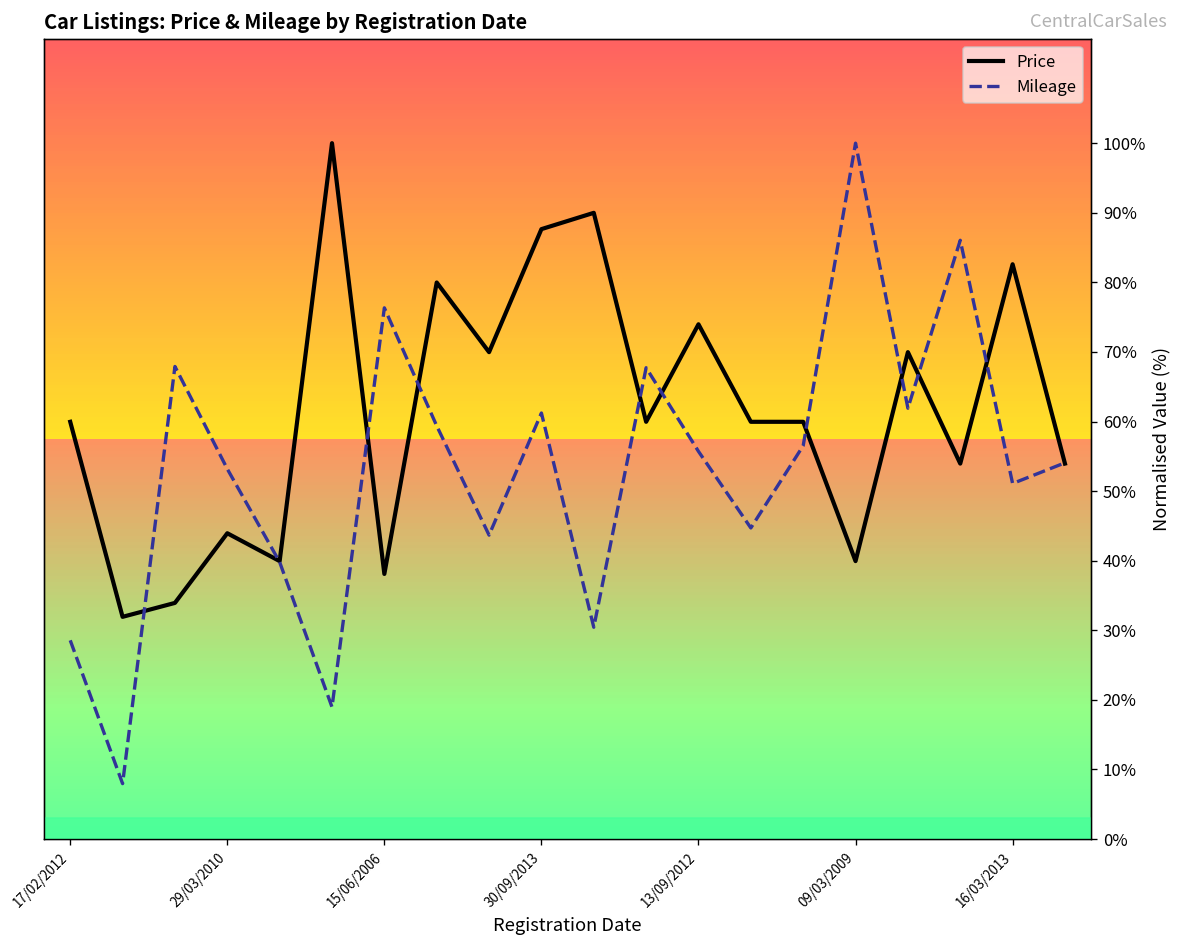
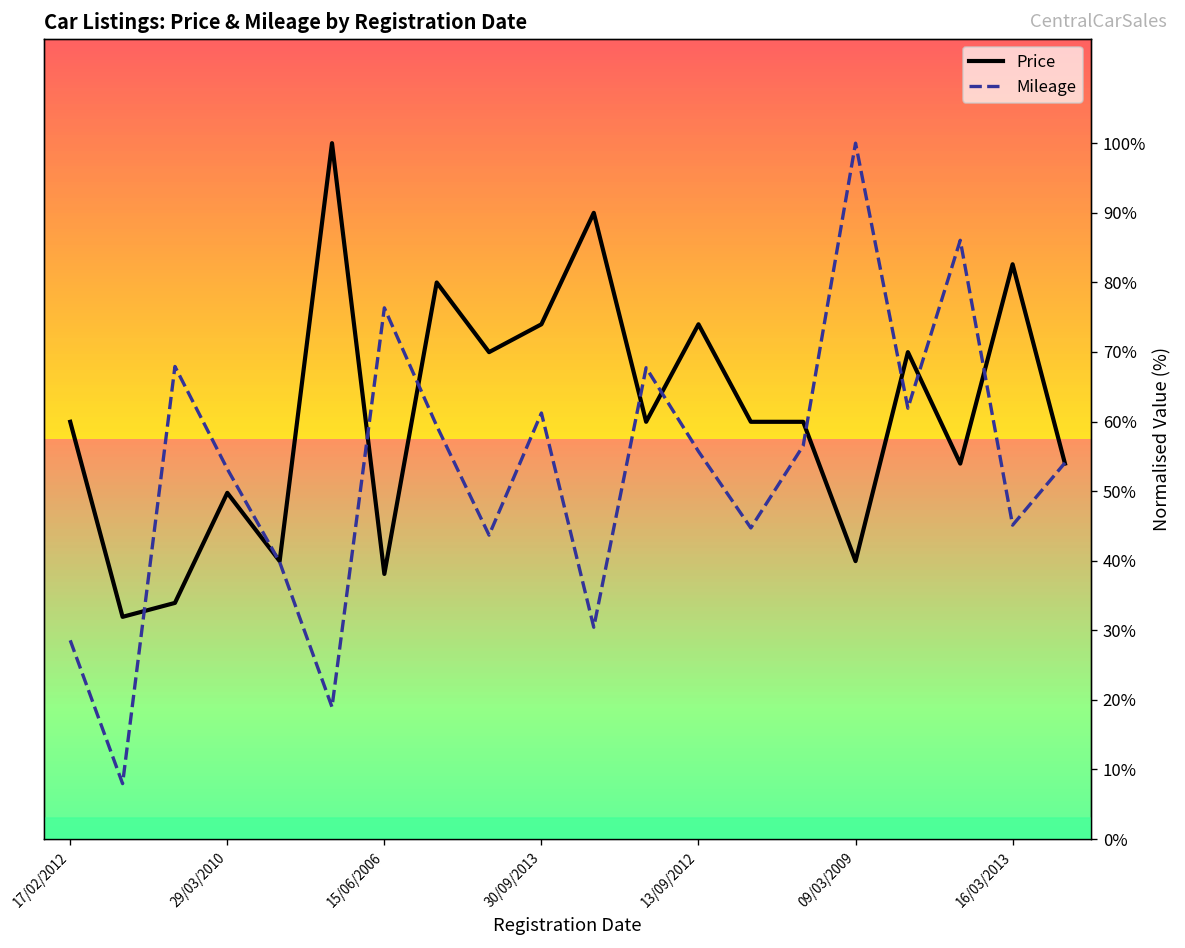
  {
    "Price": {
      "17/02/2012": "60%",
-     "29/03/2010": "44%",
+     "29/03/2010": "50%",
      "15/06/2006": "38%",
-     "30/09/2013": "88%",
+     "30/09/2013": "74%",
      "13/09/2012": "74%",
      "09/03/2009": "40%",
      "16/03/2013": "83%"
    },
    "Mileage": {
      "17/02/2012": "29%",
      "29/03/2010": "53%",
      "15/06/2006": "76%",
      "30/09/2013": "61%",
      "13/09/2012": "56%",
      "09/03/2009": "100%",
-     "16/03/2013": "51%"
+     "16/03/2013": "45%"
    }
  }
